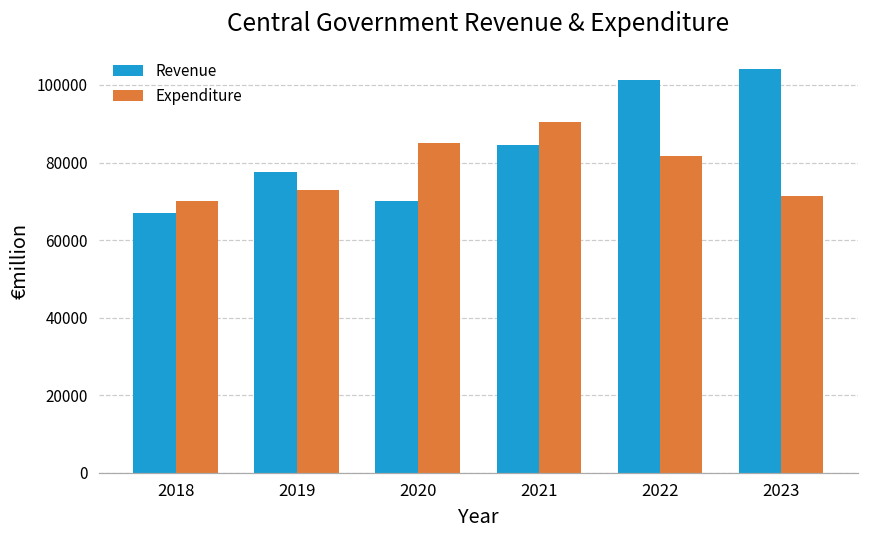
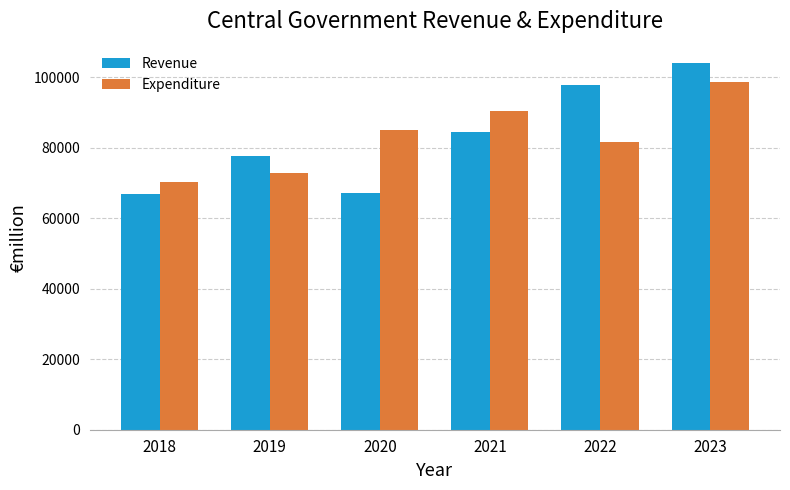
  {
    "Revenue": {
      "2018": 67000,
      "2019": 78000,
-     "2020": 70000,
+     "2020": 67000,
      "2021": 84000,
-     "2022": 101000,
+     "2022": 98000,
      "2023": 104000
    },
    "Expenditure": {
      "2018": 70000,
      "2019": 73000,
      "2020": 85000,
      "2021": 90000,
      "2022": 82000,
-     "2023": 71000
+     "2023": 99000
    }
  }
